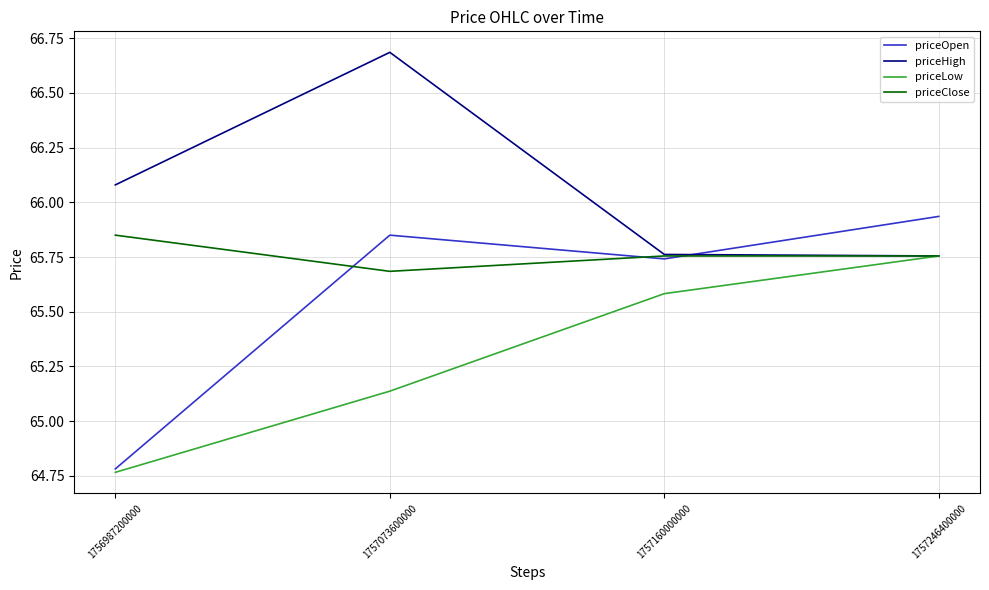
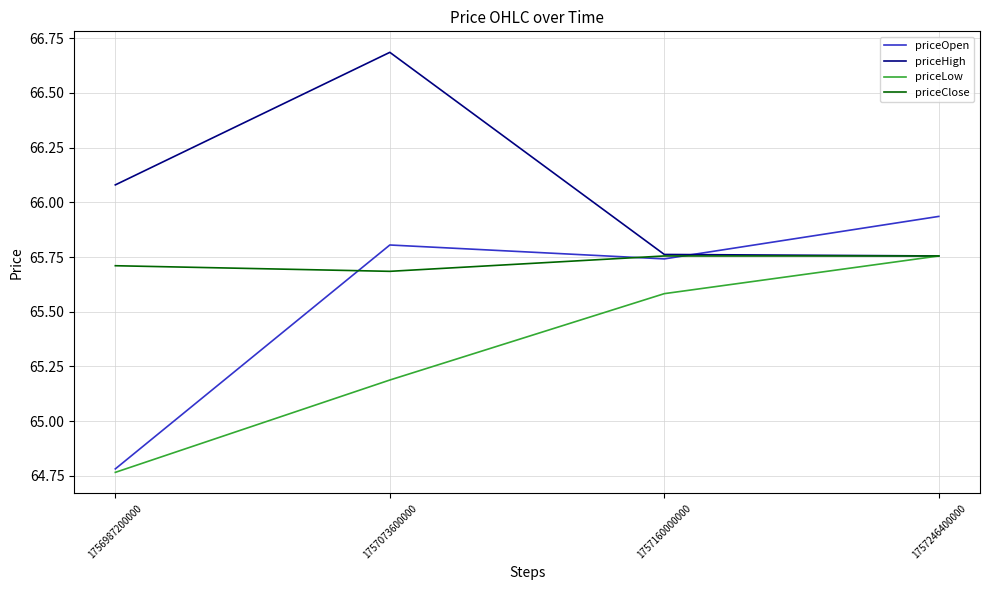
  {
    "priceOpen": {
      "1756987200000": 64.78,
-     "1757073600000": 65.85,
+     "1757073600000": 65.81,
      "1757160000000": 65.74,
      "1757246400000": 65.94
    },
    "priceHigh": {
      "1756987200000": 66.08,
      "1757073600000": 66.69
    },
    "priceLow": {
      "1756987200000": 64.77,
-     "1757073600000": 65.14,
+     "1757073600000": 65.19,
      "1757160000000": 65.58
    },
    "priceClose": {
-     "1756987200000": 65.85,
+     "1756987200000": 65.71,
      "1757073600000": 65.68
    }
  }
